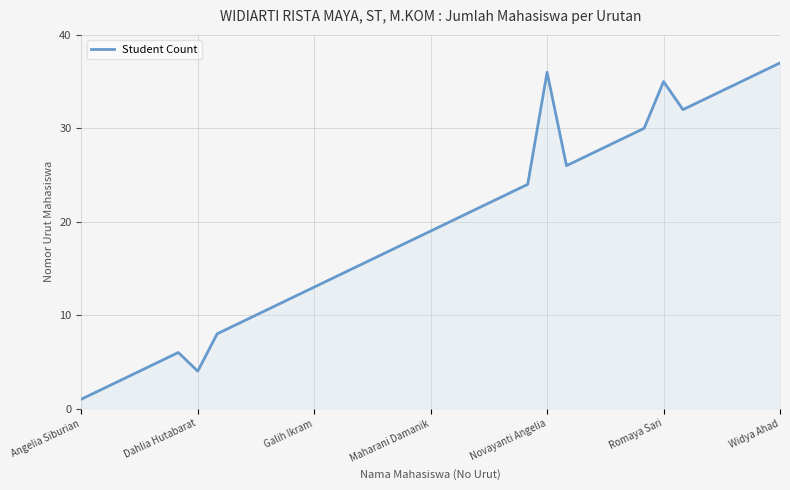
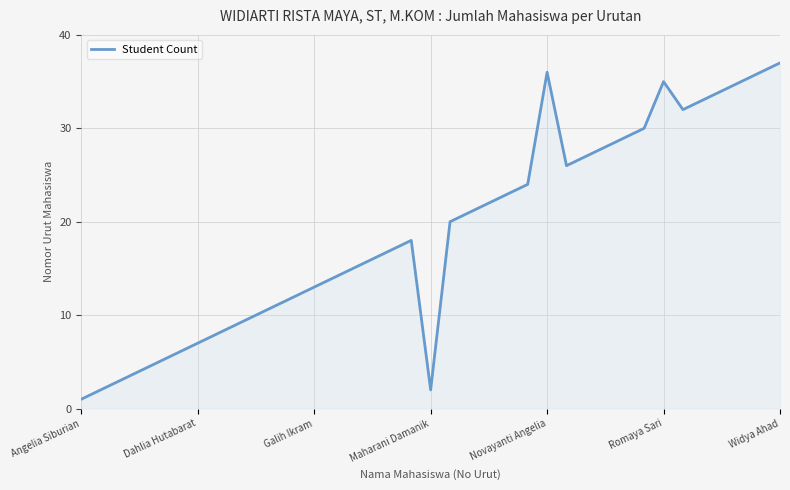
  {
    "Angelia Siburian": 1,
-   "Dahlia Hutabarat": 4,
+   "Dahlia Hutabarat": 7,
    "Galih Ikram": 13,
-   "Maharani Damanik": 19,
+   "Maharani Damanik": 2,
    "Novayanti Angelia": 36,
    "Romaya Sari": 35,
    "Widya Ahad": 37
  }
